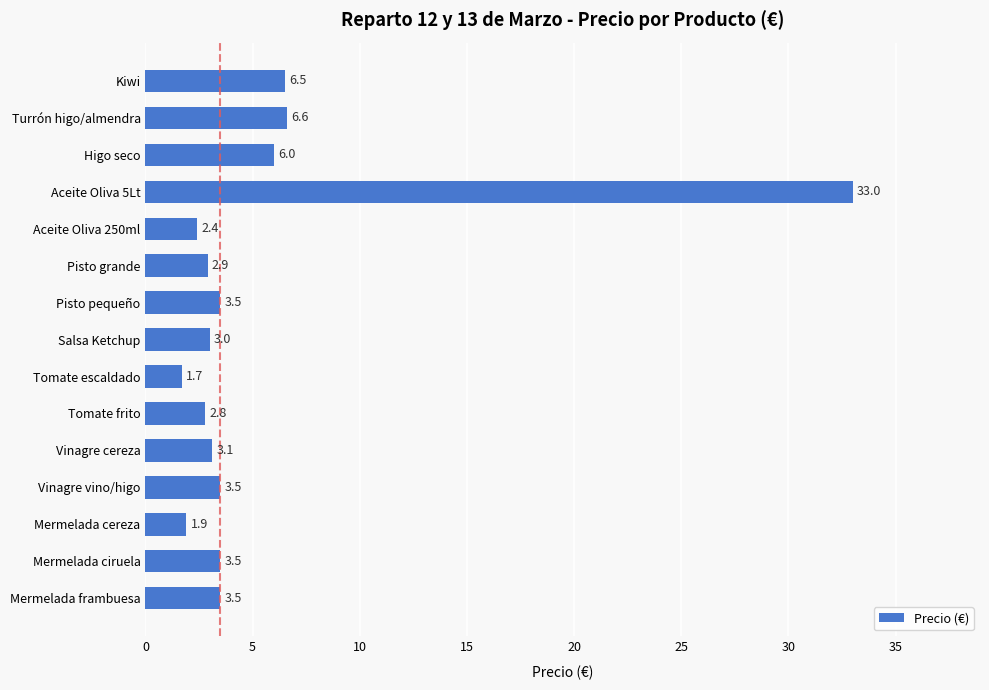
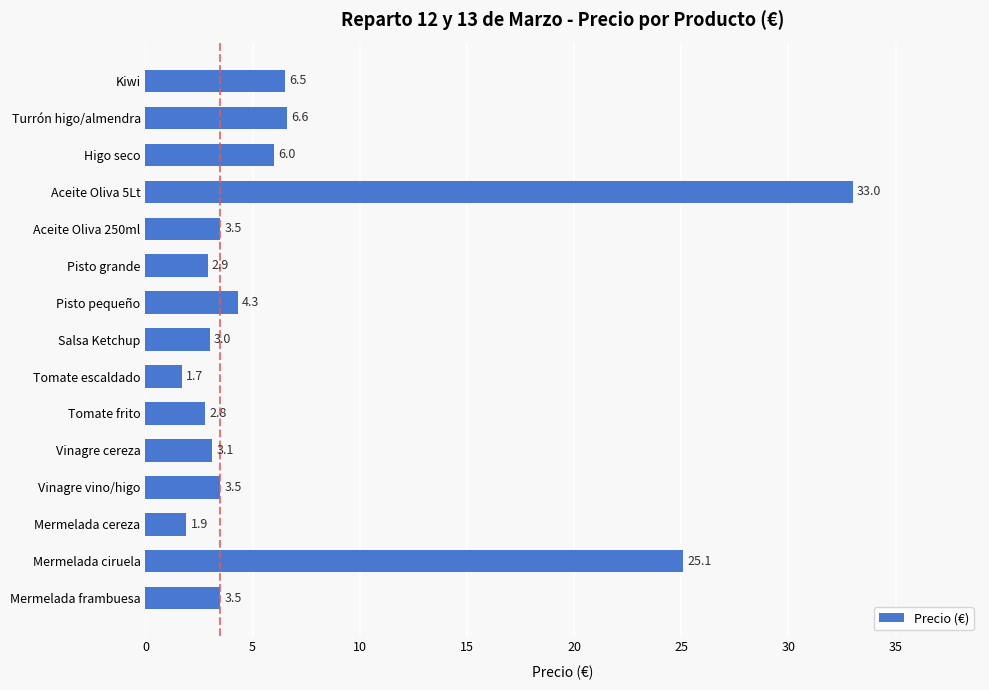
  {
    "Kiwi": 6.5,
    "Turrón higo/almendra": 6.6,
    "Higo seco": 6.0,
    "Aceite Oliva 5Lt": 33.0,
-   "Aceite Oliva 250ml": 2.4,
+   "Aceite Oliva 250ml": 3.5,
    "Pisto grande": 2.9,
-   "Pisto pequeño": 3.5,
+   "Pisto pequeño": 4.3,
    "Salsa Ketchup": 3.0,
    "Tomate escaldado": 1.7,
    "Tomate frito": 2.8,
    "Vinagre cereza": 3.1,
    "Vinagre vino/higo": 3.5,
    "Mermelada cereza": 1.9,
-   "Mermelada ciruela": 3.5,
+   "Mermelada ciruela": 25.1,
    "Mermelada frambuesa": 3.5
  }
